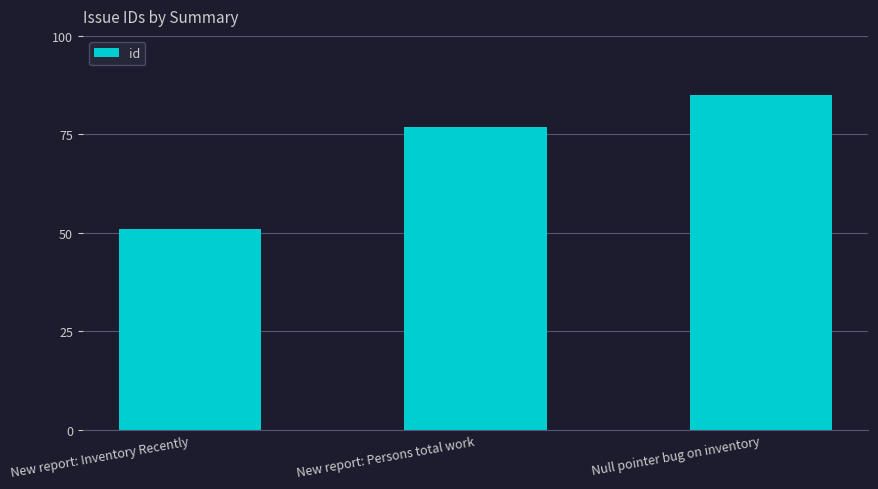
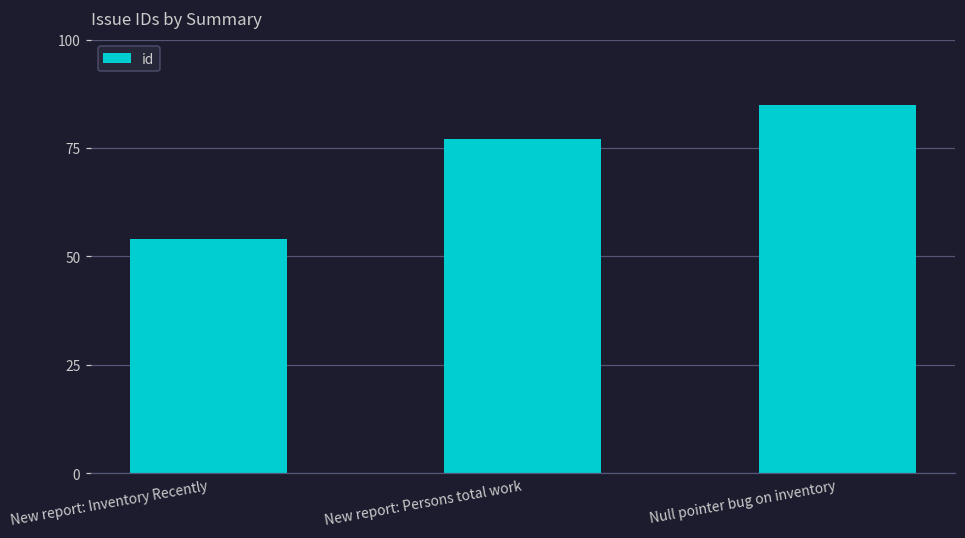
  {
-   "New report: Inventory Recently": 51,
+   "New report: Inventory Recently": 54,
    "New report: Persons total work": 77,
    "Null pointer bug on inventory": 85
  }
